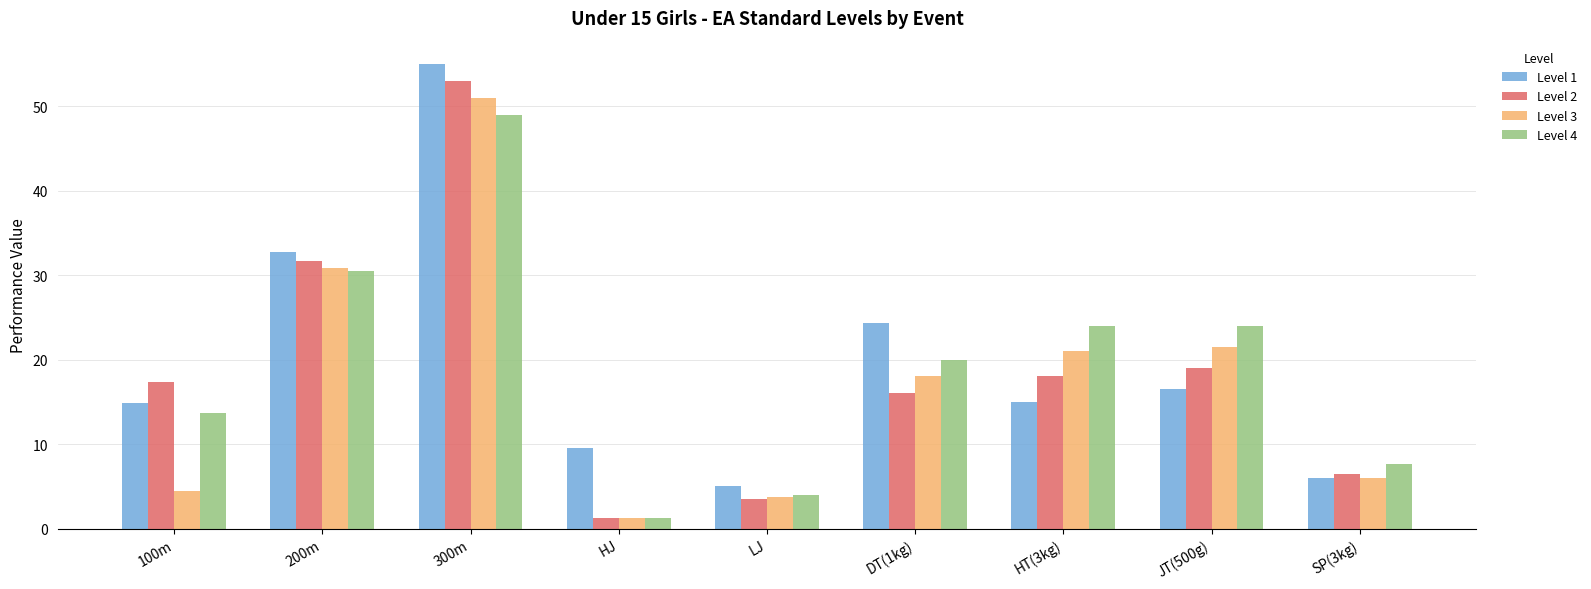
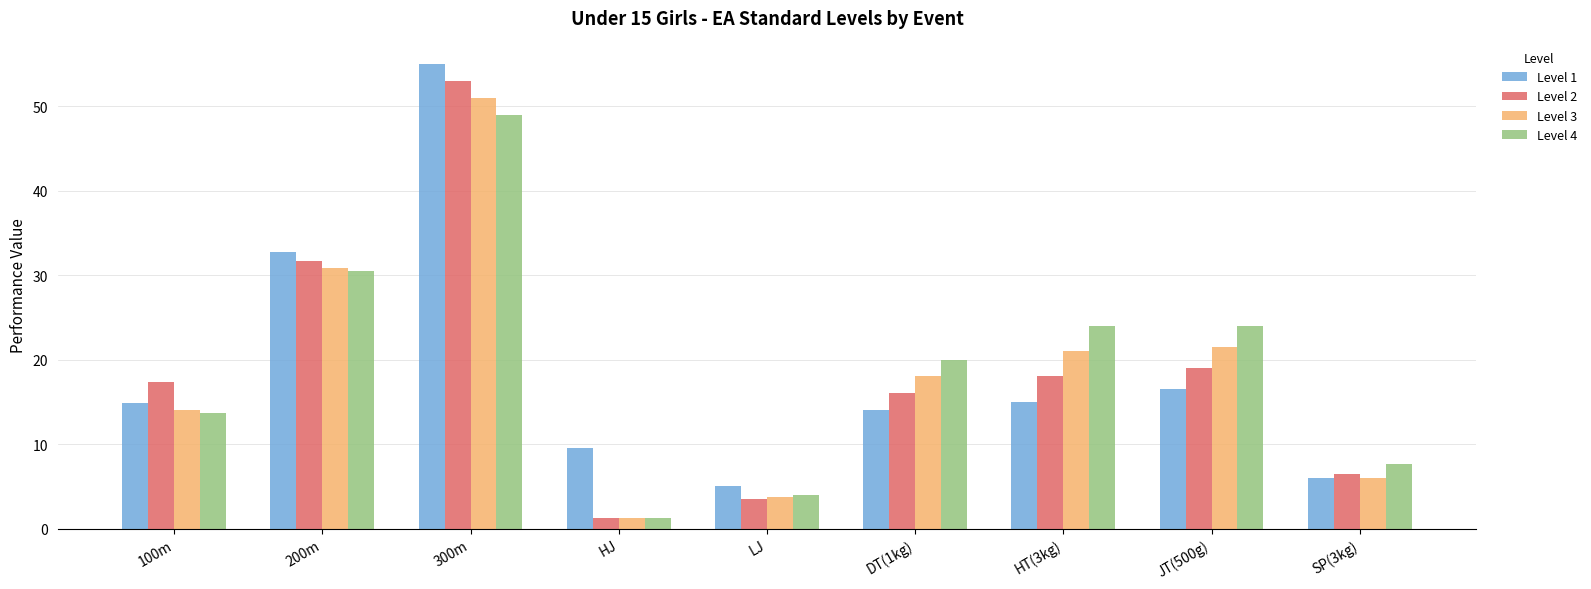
  {
    "Level 1": {
      "100m": 15,
      "200m": 33,
      "300m": 55,
      "HJ": 10,
      "LJ": 5,
-     "DT(1kg)": 24,
+     "DT(1kg)": 14,
      "HT(3kg)": 15,
      "JT(500g)": 17,
      "SP(3kg)": 6
    },
    "Level 2": {
      "100m": 17,
      "200m": 32,
      "300m": 53,
      "HJ": 1,
      "LJ": 4,
      "DT(1kg)": 16,
      "HT(3kg)": 18,
      "JT(500g)": 19,
      "SP(3kg)": 7
    },
    "Level 3": {
-     "100m": 4,
+     "100m": 14,
      "200m": 31,
      "300m": 51,
      "HJ": 1,
      "LJ": 4,
      "DT(1kg)": 18,
      "HT(3kg)": 21,
      "JT(500g)": 22,
      "SP(3kg)": 6
    },
    "Level 4": {
      "100m": 14,
      "200m": 31,
      "300m": 49,
      "HJ": 1,
      "LJ": 4,
      "DT(1kg)": 20,
      "HT(3kg)": 24,
      "JT(500g)": 24,
      "SP(3kg)": 8
    }
  }
